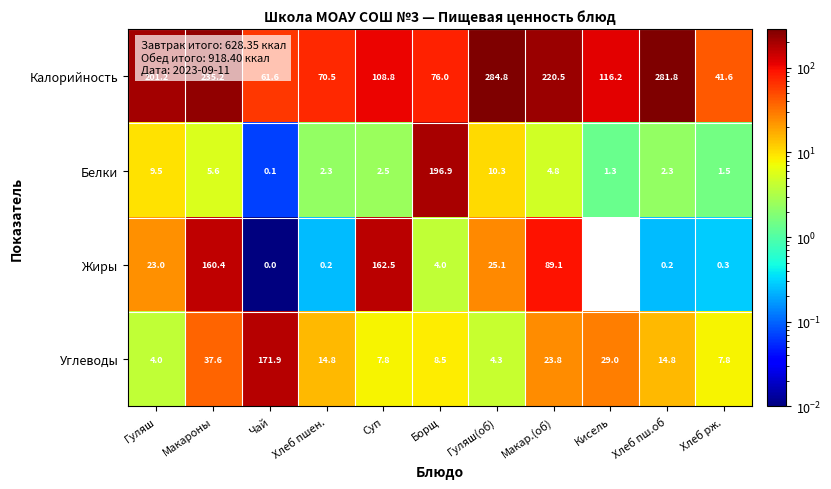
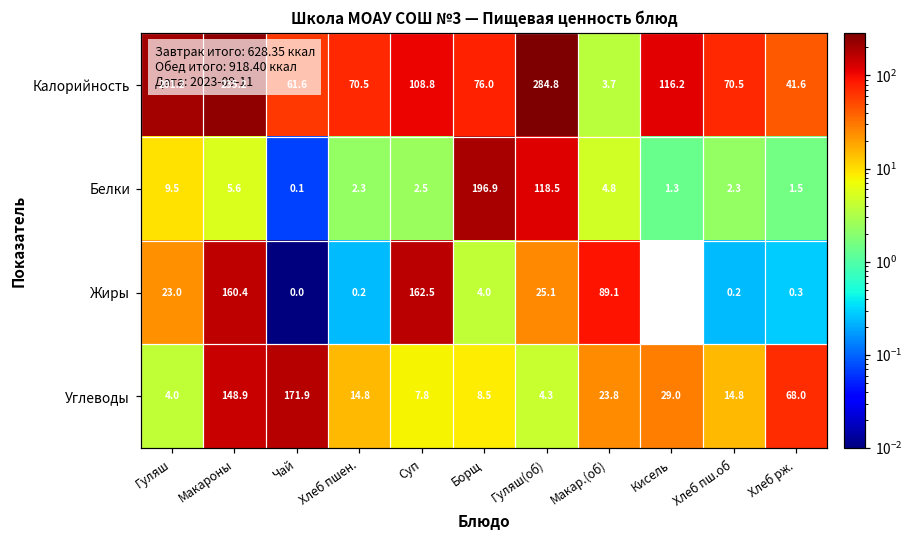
  {
    "Калорийность": {
      "Хлеб пшен.": 70.5,
      "Суп": 108.8,
      "Борщ": 76.0,
      "Гуляш(об)": 284.8,
-     "Макар.(об)": 220.5,
+     "Макар.(об)": 3.7,
      "Кисель": 116.2,
-     "Хлеб пш.об": 281.8,
+     "Хлеб пш.об": 70.5,
      "Хлеб рж.": 41.6
    },
    "Белки": {
      "Гуляш": 9.5,
      "Макароны": 5.6,
      "Чай": 0.1,
      "Хлеб пшен.": 2.3,
      "Суп": 2.5,
      "Борщ": 196.9,
-     "Гуляш(об)": 10.3,
+     "Гуляш(об)": 118.5,
      "Макар.(об)": 4.8,
      "Кисель": 1.3,
      "Хлеб пш.об": 2.3,
      "Хлеб рж.": 1.5
    },
    "Жиры": {
      "Гуляш": 23.0,
      "Макароны": 160.4,
      "Чай": 0.0,
      "Хлеб пшен.": 0.2,
      "Суп": 162.5,
      "Борщ": 4.0,
      "Гуляш(об)": 25.1,
      "Макар.(об)": 89.1,
      "Хлеб пш.об": 0.2,
      "Хлеб рж.": 0.3
    },
    "Углеводы": {
      "Гуляш": 4.0,
-     "Макароны": 37.6,
+     "Макароны": 148.9,
      "Чай": 171.9,
      "Хлеб пшен.": 14.8,
      "Суп": 7.8,
      "Борщ": 8.5,
      "Гуляш(об)": 4.3,
      "Макар.(об)": 23.8,
      "Кисель": 29.0,
      "Хлеб пш.об": 14.8,
-     "Хлеб рж.": 7.8
+     "Хлеб рж.": 68.0
    }
  }
